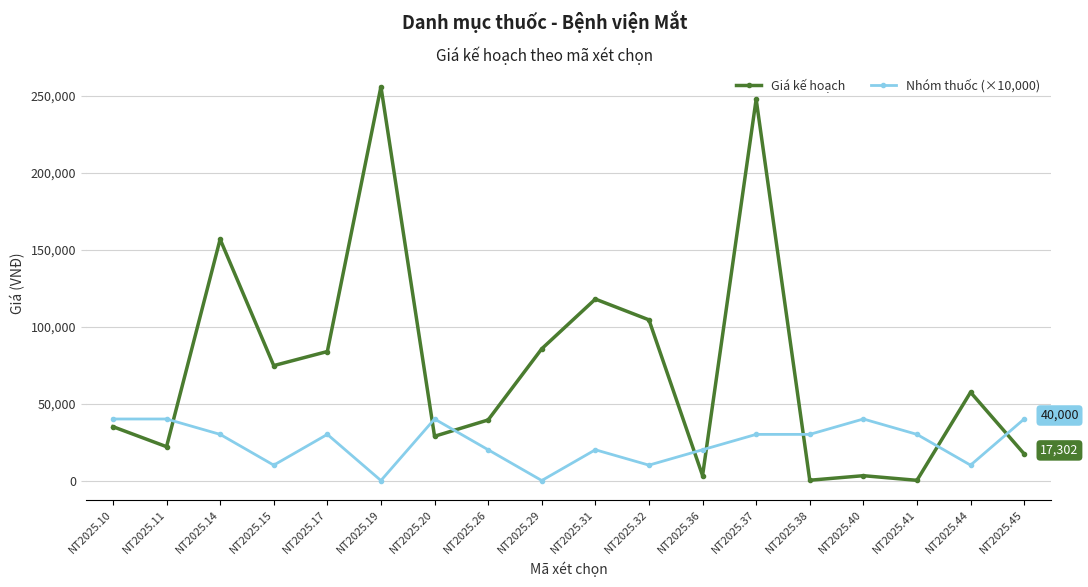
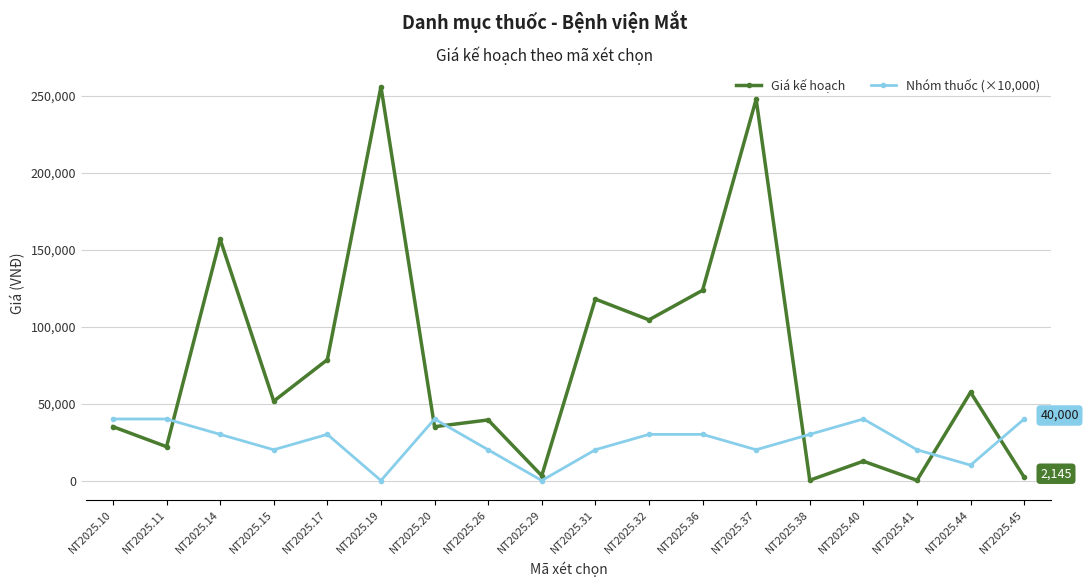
  {
    "Giá kế hoạch": {
-     "NT2025.15": "75,000",
-     "NT2025.17": "84,000",
-     "NT2025.20": "29,000",
-     "NT2025.29": "86,000",
-     "NT2025.36": "3,000",
-     "NT2025.40": "3,000",
-     "NT2025.45": "17,302"
+     "NT2025.15": "52,000",
+     "NT2025.17": "79,000",
+     "NT2025.20": "35,000",
+     "NT2025.29": "3,000",
+     "NT2025.36": "124,000",
+     "NT2025.40": "13,000",
+     "NT2025.45": "2,145"
    },
    "Nhóm thuốc (×10,000)": {
      "NT2025.10": "40,000",
      "NT2025.11": "40,000",
      "NT2025.14": "30,000",
-     "NT2025.15": "10,000",
+     "NT2025.15": "20,000",
      "NT2025.17": "30,000",
      "NT2025.19": "0",
      "NT2025.20": "40,000",
      "NT2025.26": "20,000",
      "NT2025.29": "0",
      "NT2025.31": "20,000",
-     "NT2025.32": "10,000",
-     "NT2025.36": "20,000",
-     "NT2025.37": "30,000",
+     "NT2025.32": "30,000",
+     "NT2025.36": "30,000",
+     "NT2025.37": "20,000",
      "NT2025.38": "30,000",
      "NT2025.40": "40,000",
-     "NT2025.41": "30,000",
+     "NT2025.41": "20,000",
      "NT2025.44": "10,000"
    }
  }
